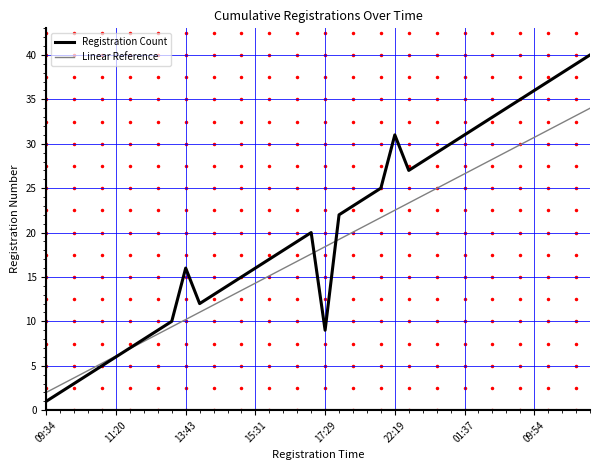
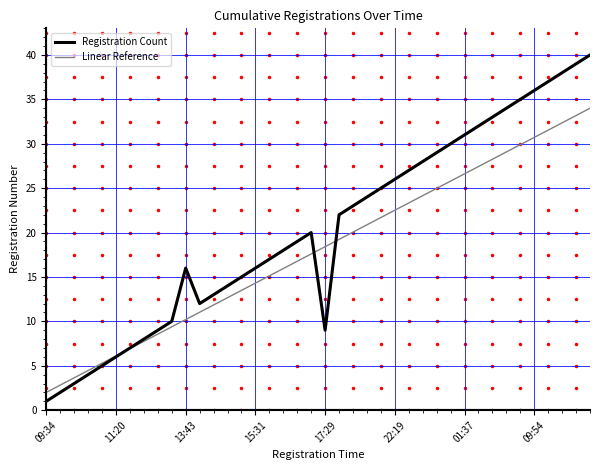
  {
    "Registration Count": {
      "09:34": 1,
      "11:20": 6,
      "13:43": 16,
      "15:31": 16,
      "17:29": 9,
-     "22:19": 31,
+     "22:19": 26,
      "01:37": 31,
      "09:54": 36
    },
    "Linear Reference": {
      "09:34": 2
    }
  }
